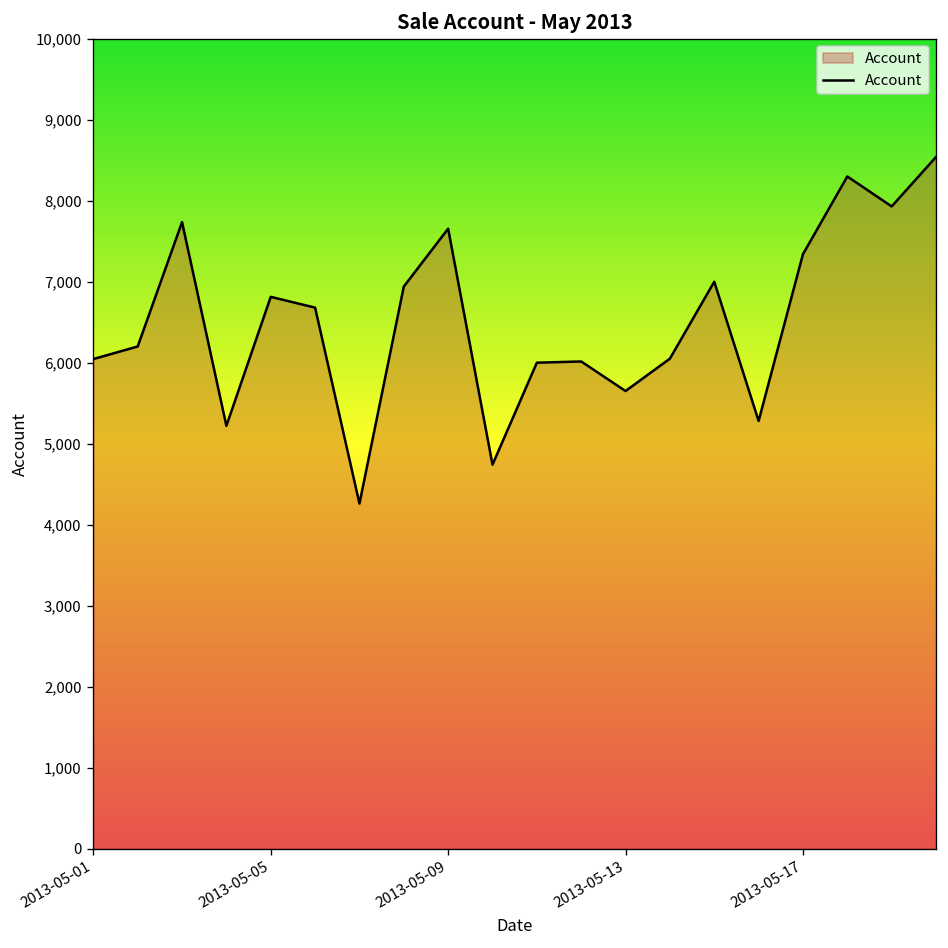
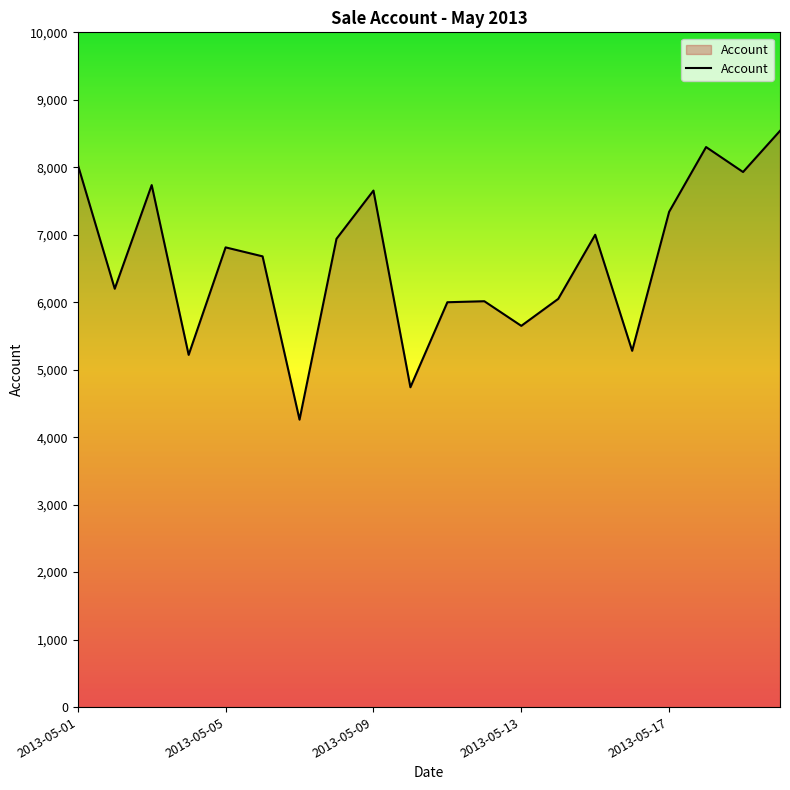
  {
-   "2013-05-01": "6,000",
+   "2013-05-01": "8,000",
    "2013-05-05": "6,800",
    "2013-05-09": "7,700",
    "2013-05-13": "5,700",
    "2013-05-17": "7,300"
  }
